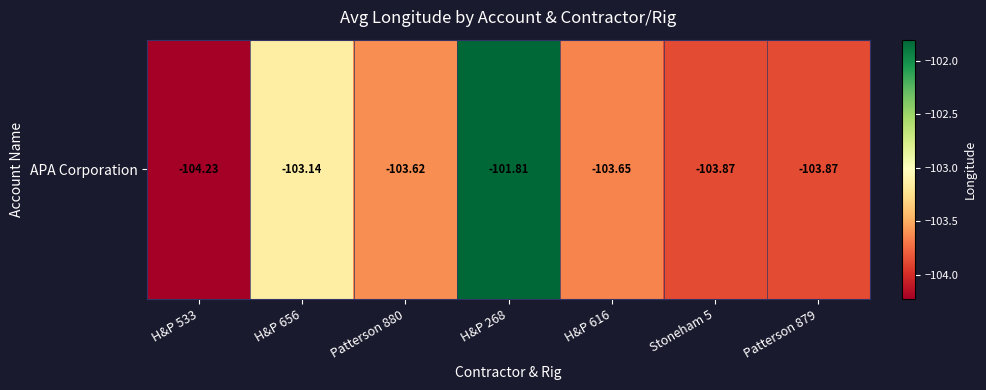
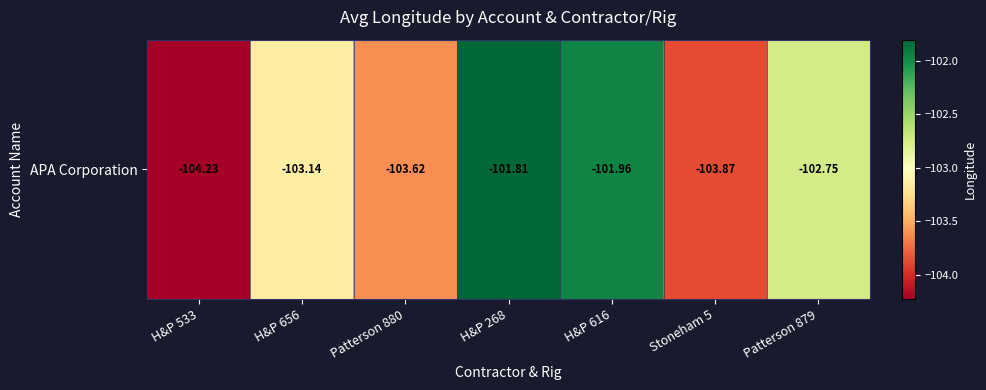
  {
    "APA Corporation": {
      "H&P 533": -104.23,
      "H&P 656": -103.14,
      "Patterson 880": -103.62,
      "H&P 268": -101.81,
-     "H&P 616": -103.65,
+     "H&P 616": -101.96,
      "Stoneham 5": -103.87,
-     "Patterson 879": -103.87
+     "Patterson 879": -102.75
    }
  }
